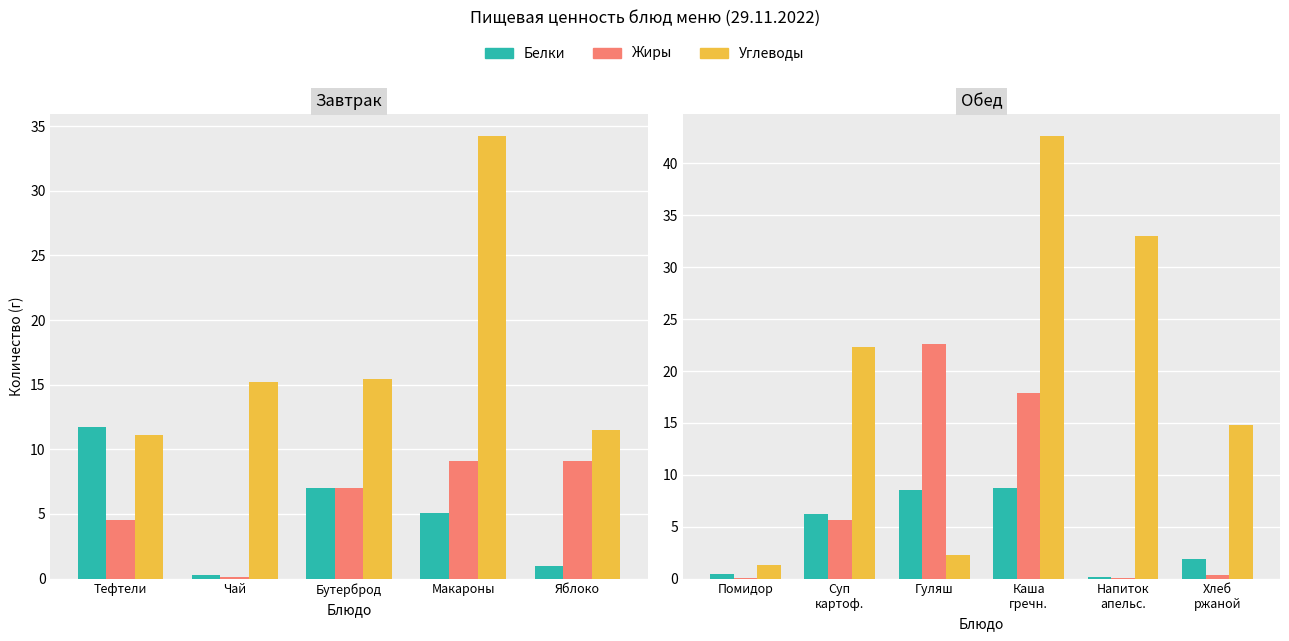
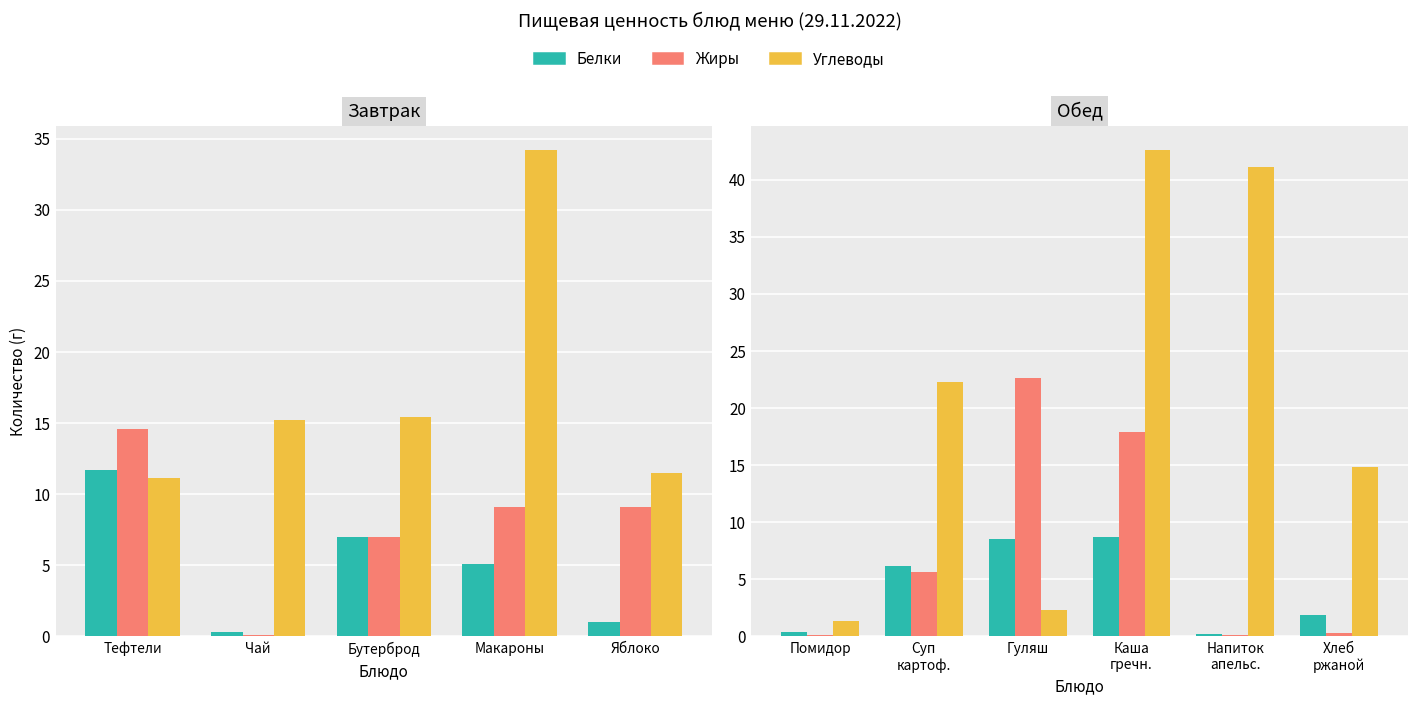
  {
    "Завтрак": {
      "Белки": {
        "Тефтели": 11.7,
        "Чай": 0.3,
        "Бутерброд": 7.0,
        "Макароны": 5.1,
        "Яблоко": 1.0
      },
      "Жиры": {
-       "Тефтели": 4.5,
+       "Тефтели": 14.6,
        "Бутерброд": 7.0,
        "Макароны": 9.1,
        "Яблоко": 9.1
      },
      "Углеводы": {
        "Тефтели": 11.1,
        "Чай": 15.2,
        "Бутерброд": 15.4,
        "Макароны": 34.2,
        "Яблоко": 11.5
      }
    },
    "Обед": {
      "Белки": {
        "Помидор": 0.4,
        "Суп картоф.": 6.2,
        "Гуляш": 8.5,
        "Каша гречн.": 8.7,
        "Хлеб ржаной": 1.9
      },
      "Жиры": {
        "Суп картоф.": 5.6,
        "Гуляш": 22.6,
        "Каша гречн.": 17.9,
        "Хлеб ржаной": 0.3
      },
      "Углеводы": {
        "Помидор": 1.3,
        "Суп картоф.": 22.3,
        "Гуляш": 2.3,
        "Каша гречн.": 42.6,
-       "Напиток апельс.": 33.0,
+       "Напиток апельс.": 41.1,
        "Хлеб ржаной": 14.8
      }
    }
  }
